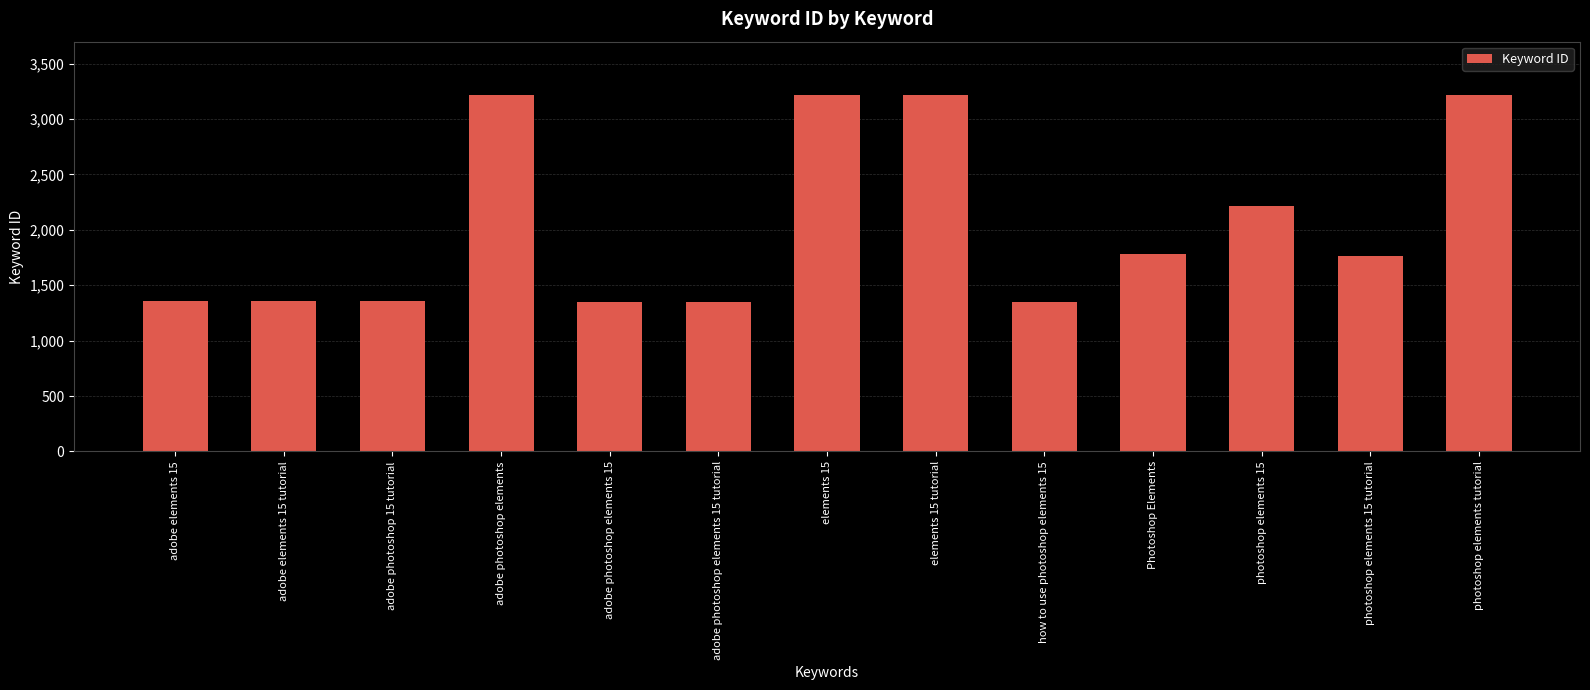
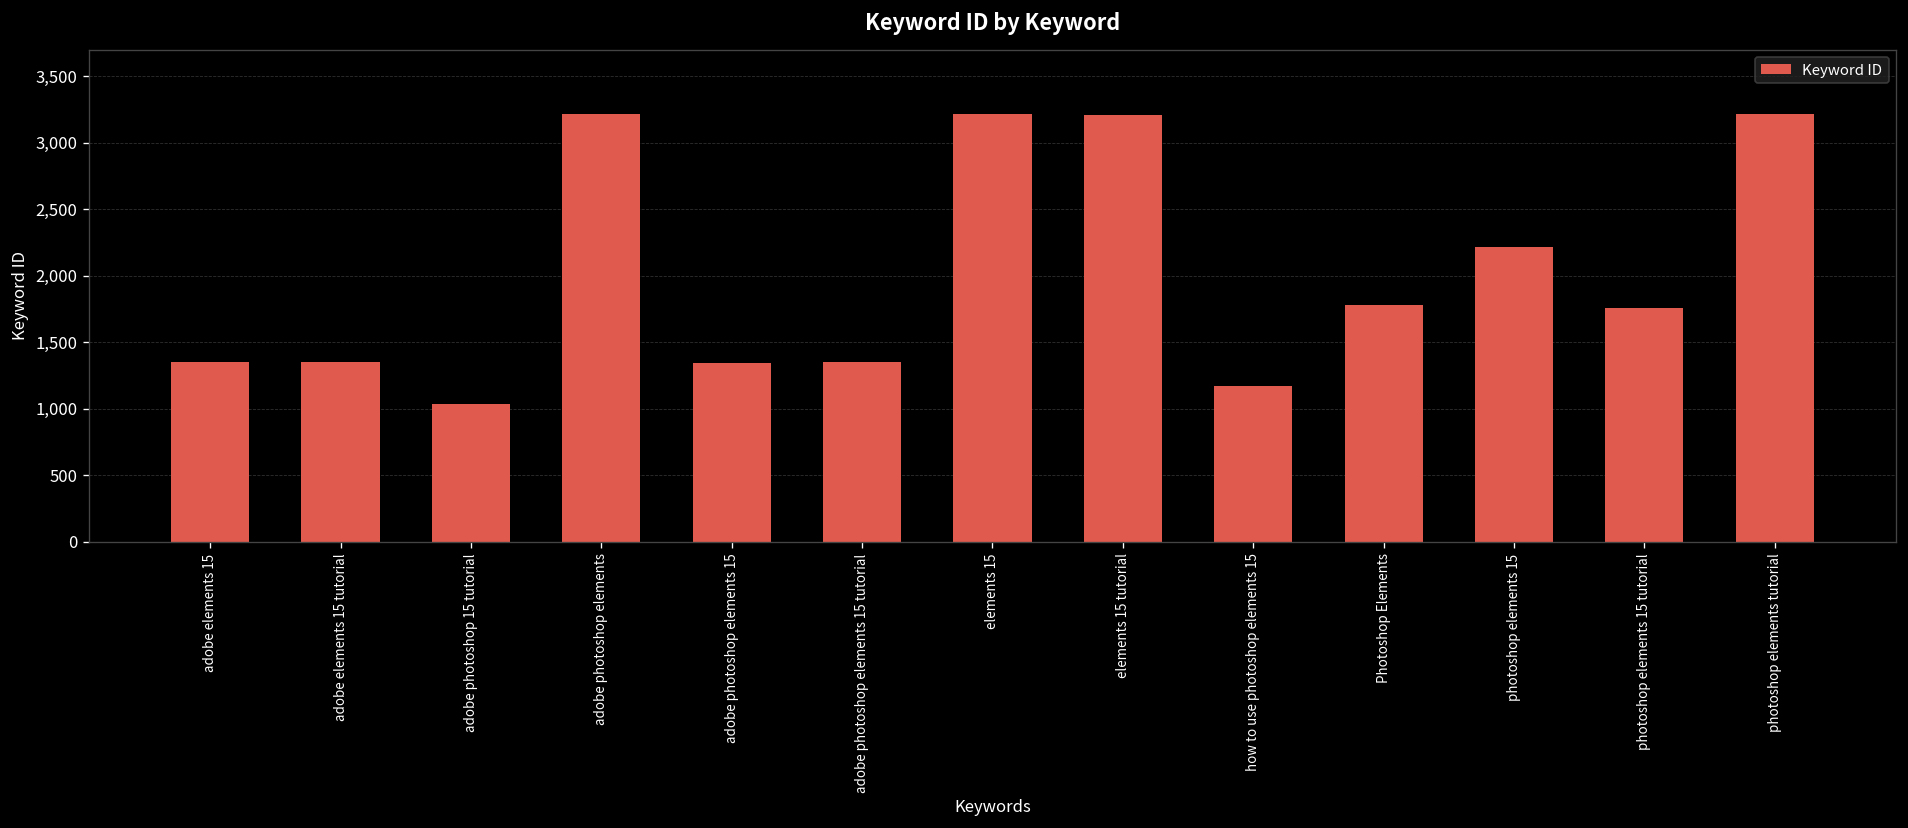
  {
    "adobe elements 15": "1,360",
    "adobe elements 15 tutorial": "1,350",
-   "adobe photoshop 15 tutorial": "1,360",
+   "adobe photoshop 15 tutorial": "1,030",
    "adobe photoshop elements": "3,220",
    "adobe photoshop elements 15": "1,350",
    "adobe photoshop elements 15 tutorial": "1,350",
    "elements 15": "3,210",
    "elements 15 tutorial": "3,210",
-   "how to use photoshop elements 15": "1,350",
+   "how to use photoshop elements 15": "1,180",
    "Photoshop Elements": "1,780",
    "photoshop elements 15": "2,220",
    "photoshop elements 15 tutorial": "1,760",
    "photoshop elements tutorial": "3,220"
  }
